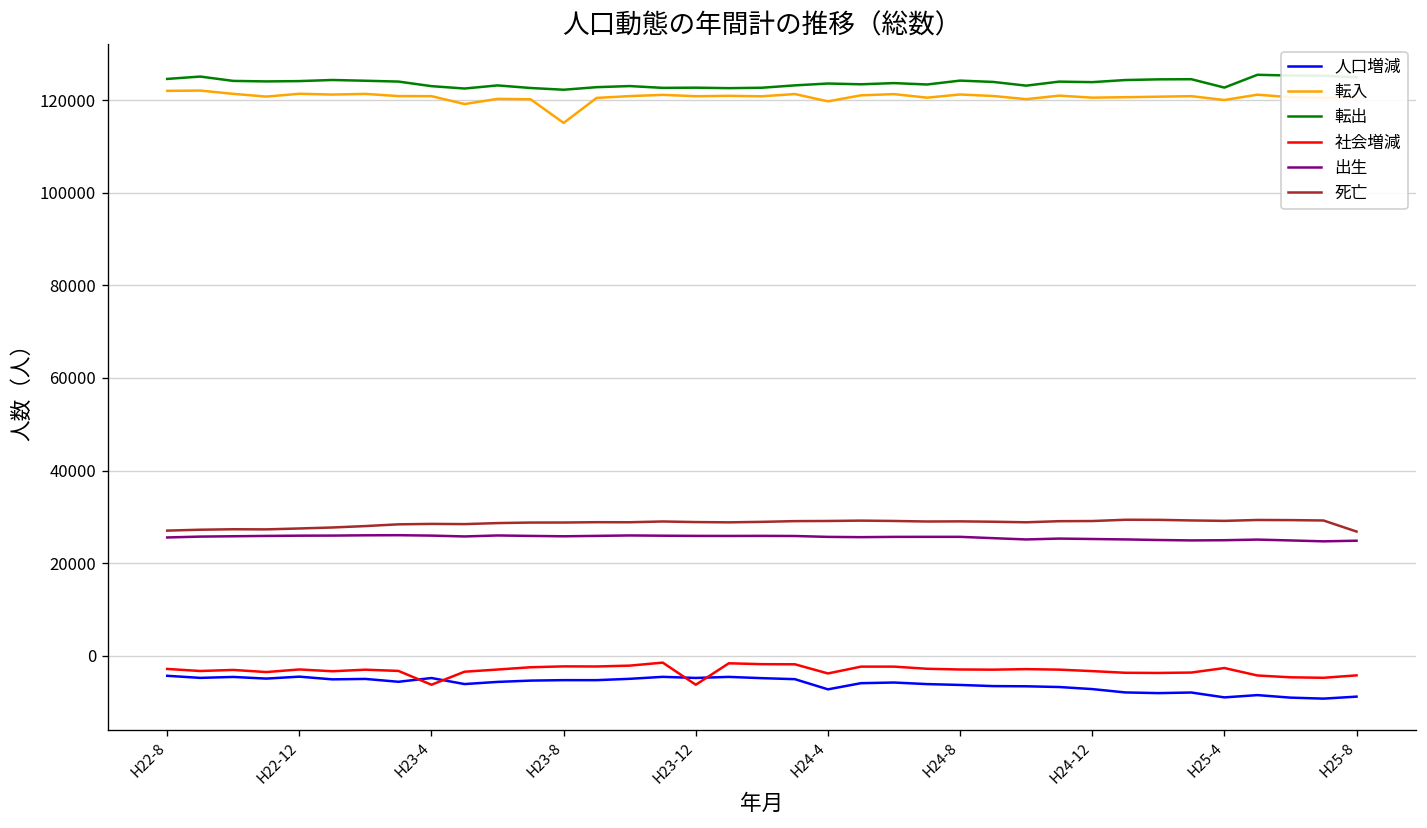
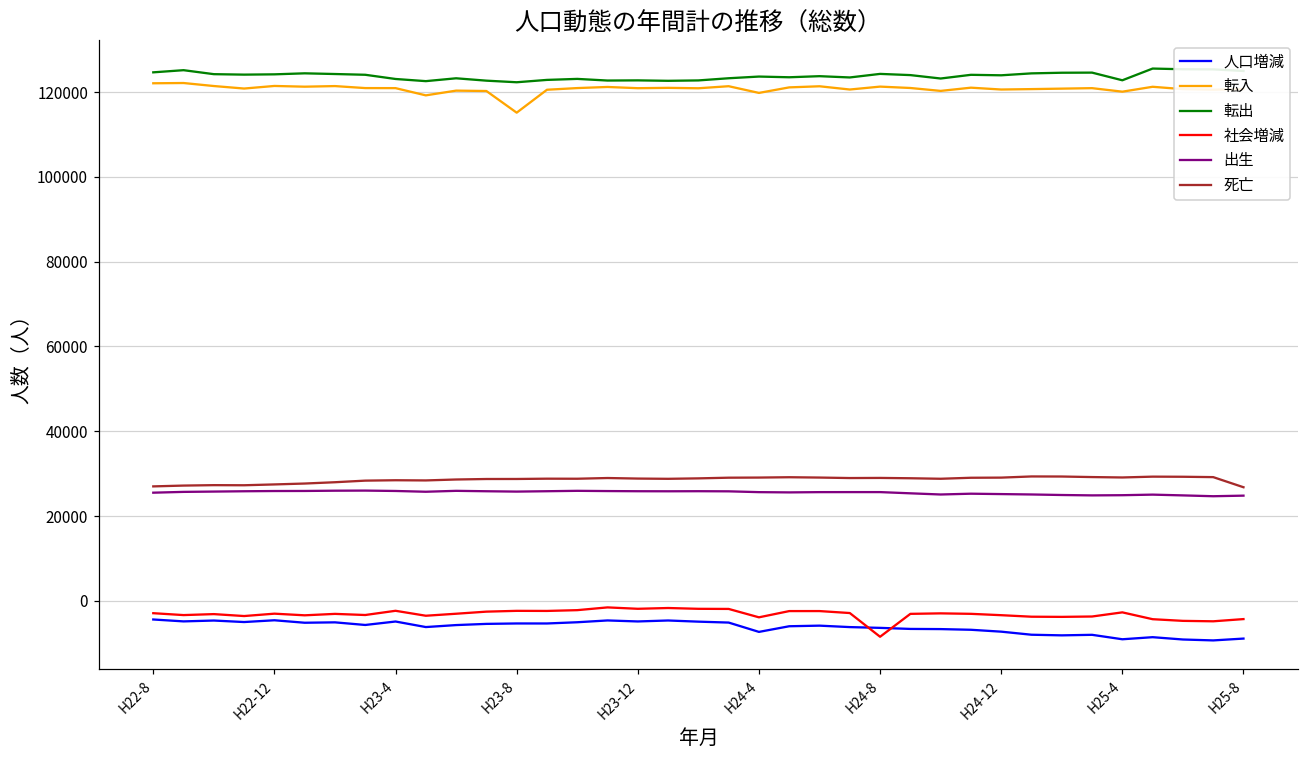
  {
    "人口増減": {
      "H22-8": -4000,
      "H22-12": -5000,
      "H23-4": -5000,
      "H23-8": -5000,
      "H23-12": -5000,
      "H24-4": -7000,
      "H24-8": -6000,
      "H24-12": -7000,
      "H25-4": -9000,
      "H25-8": -9000
    },
    "転入": {
      "H22-8": 122000,
      "H22-12": 121000,
      "H23-4": 121000,
      "H23-8": 115000,
      "H23-12": 121000,
      "H24-4": 120000,
      "H24-8": 121000,
      "H24-12": 121000,
      "H25-4": 120000
    },
    "転出": {
      "H22-8": 125000,
      "H22-12": 124000,
      "H23-4": 123000,
      "H23-8": 122000,
      "H23-12": 123000,
      "H24-4": 124000,
      "H24-8": 124000,
      "H24-12": 124000,
      "H25-4": 123000
    },
    "社会増減": {
      "H22-8": -3000,
      "H22-12": -3000,
-     "H23-4": -6000,
+     "H23-4": -2000,
      "H23-8": -2000,
-     "H23-12": -6000,
+     "H23-12": -2000,
      "H24-4": -4000,
-     "H24-8": -3000,
+     "H24-8": -8000,
      "H24-12": -3000,
      "H25-4": -3000,
      "H25-8": -4000
    },
    "出生": {
      "H22-8": 26000,
      "H22-12": 26000,
      "H23-4": 26000,
      "H23-8": 26000,
      "H23-12": 26000,
      "H24-4": 26000,
      "H24-8": 26000,
      "H24-12": 25000,
      "H25-4": 25000,
      "H25-8": 25000
    },
    "死亡": {
      "H22-8": 27000,
      "H22-12": 27000,
      "H23-4": 28000,
      "H23-8": 29000,
      "H23-12": 29000,
      "H24-4": 29000,
      "H24-8": 29000,
      "H24-12": 29000,
      "H25-4": 29000,
      "H25-8": 27000
    }
  }
